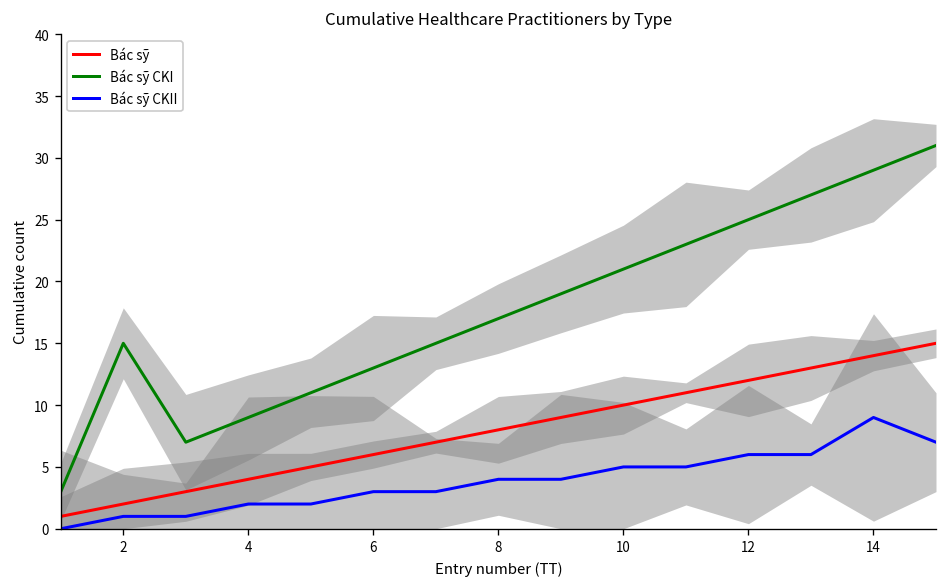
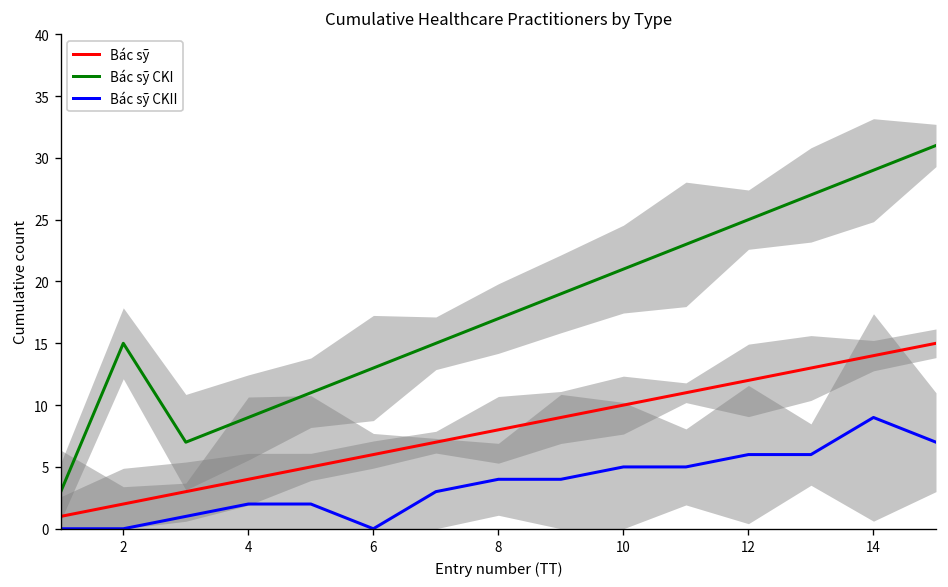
  {
    "Bác sỹ": {
      "2": 2,
      "4": 4,
      "6": 6,
      "8": 8,
      "12": 12,
      "14": 14
    },
    "Bác sỹ CKI": {
      "2": 15,
      "4": 9,
      "6": 13,
      "8": 17,
      "10": 21,
      "12": 25,
      "14": 29
    },
    "Bác sỹ CKII": {
-     "2": 1,
+     "2": 0,
      "4": 2,
-     "6": 3,
+     "6": 0,
      "8": 4,
      "10": 5,
      "12": 6,
      "14": 9
    }
  }
